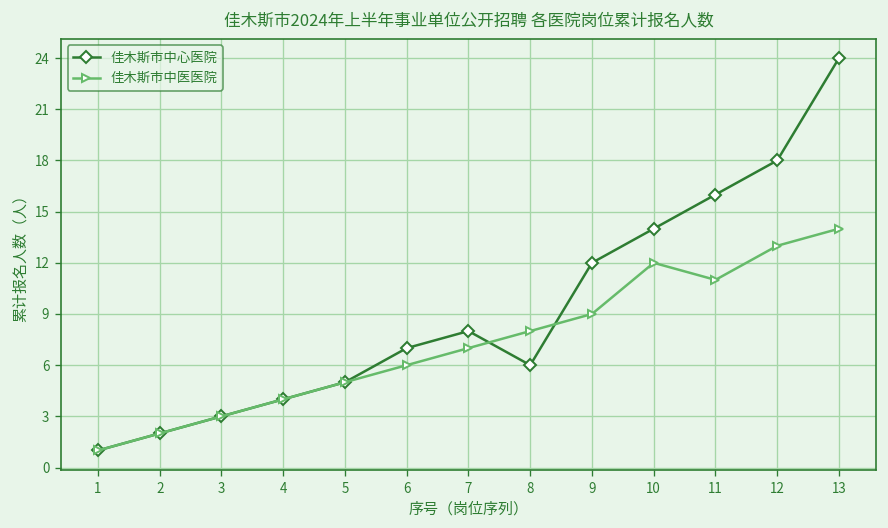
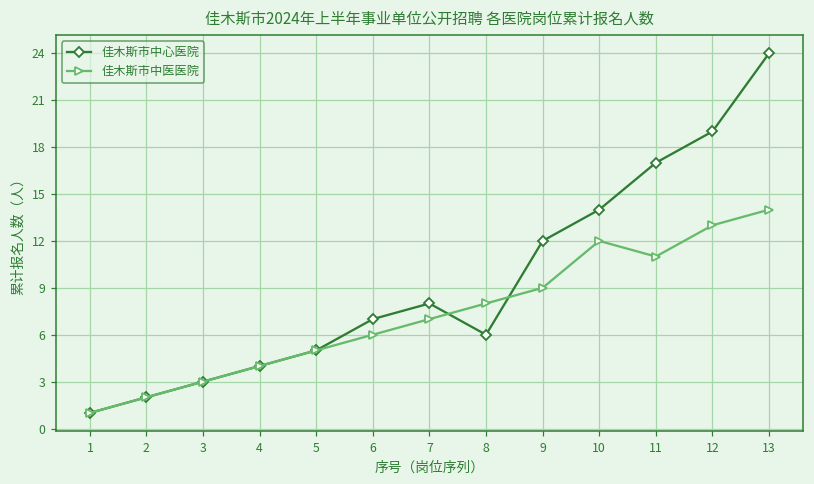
  {
    "佳木斯市中心医院": {
      "6": 7,
      "7": 8,
      "8": 6,
      "9": 12,
      "10": 14,
-     "11": 16,
-     "12": 18,
+     "11": 17,
+     "12": 19,
      "13": 24
    },
    "佳木斯市中医医院": {
      "6": 6,
      "7": 7,
      "8": 8,
      "9": 9,
      "10": 12,
      "11": 11,
      "12": 13,
      "13": 14
    }
  }
